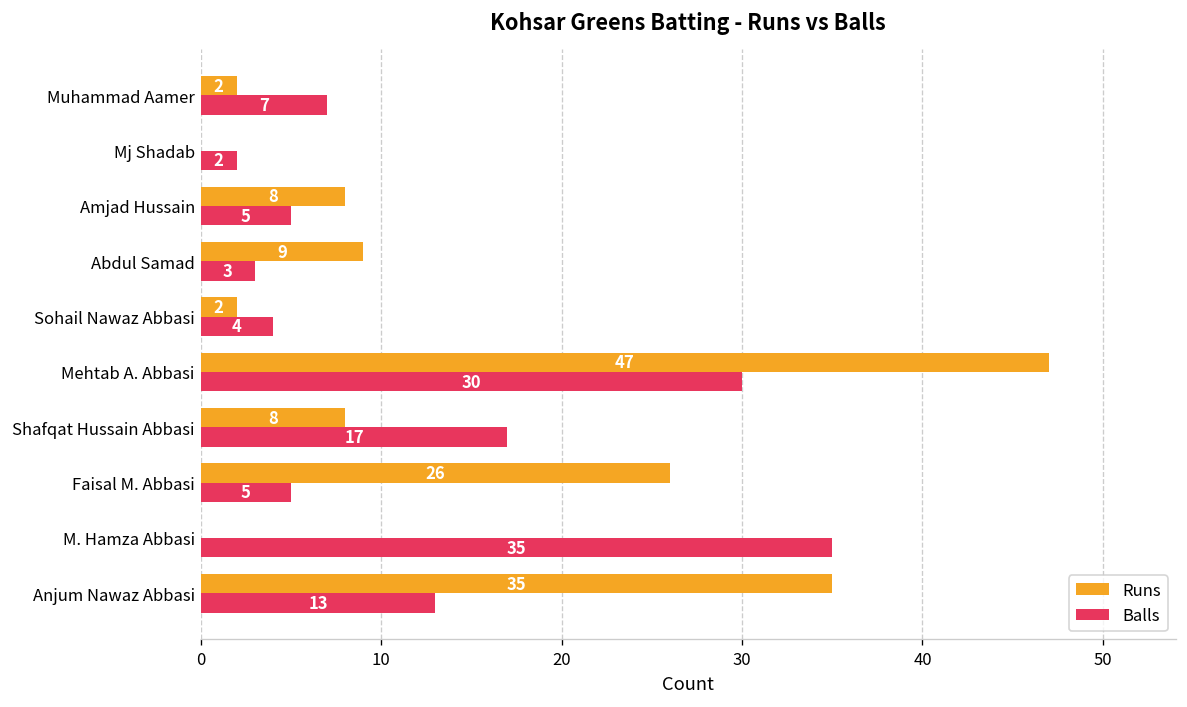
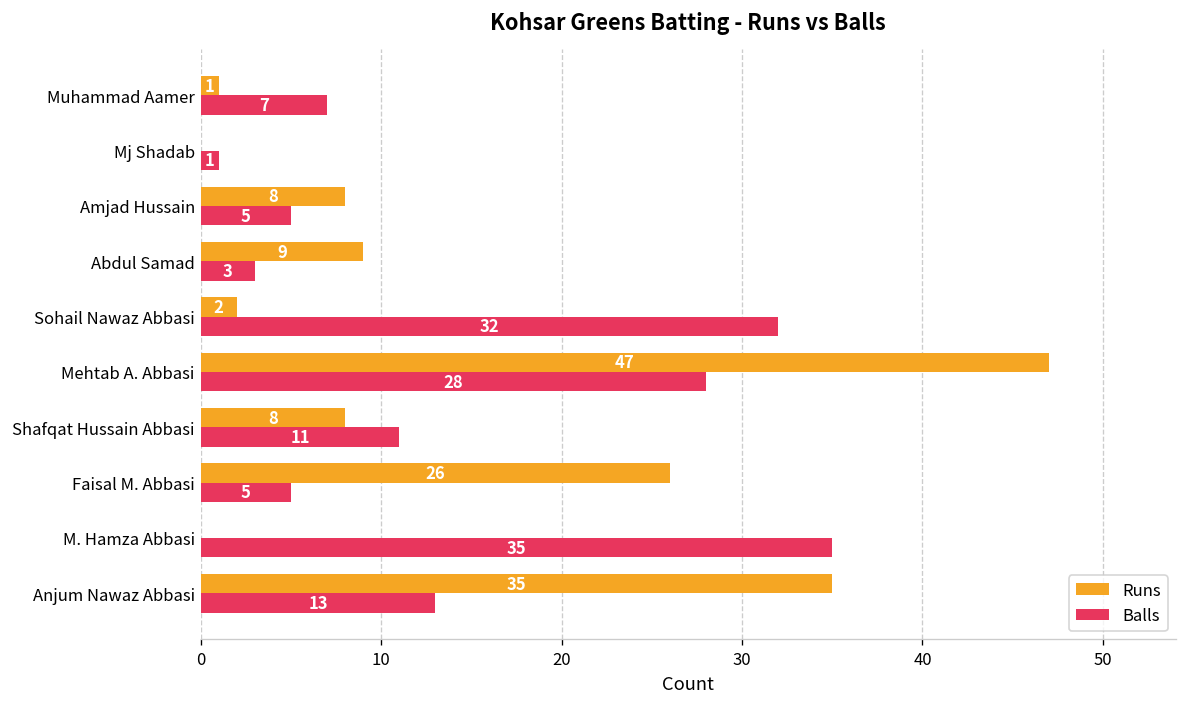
  {
    "Runs": {
-     "Muhammad Aamer": 2,
+     "Muhammad Aamer": 1,
      "Amjad Hussain": 8,
      "Abdul Samad": 9,
      "Sohail Nawaz Abbasi": 2,
      "Mehtab A. Abbasi": 47,
      "Shafqat Hussain Abbasi": 8,
      "Faisal M. Abbasi": 26,
      "Anjum Nawaz Abbasi": 35
    },
    "Balls": {
      "Muhammad Aamer": 7,
-     "Mj Shadab": 2,
+     "Mj Shadab": 1,
      "Amjad Hussain": 5,
      "Abdul Samad": 3,
-     "Sohail Nawaz Abbasi": 4,
-     "Mehtab A. Abbasi": 30,
-     "Shafqat Hussain Abbasi": 17,
+     "Sohail Nawaz Abbasi": 32,
+     "Mehtab A. Abbasi": 28,
+     "Shafqat Hussain Abbasi": 11,
      "Faisal M. Abbasi": 5,
      "M. Hamza Abbasi": 35,
      "Anjum Nawaz Abbasi": 13
    }
  }
